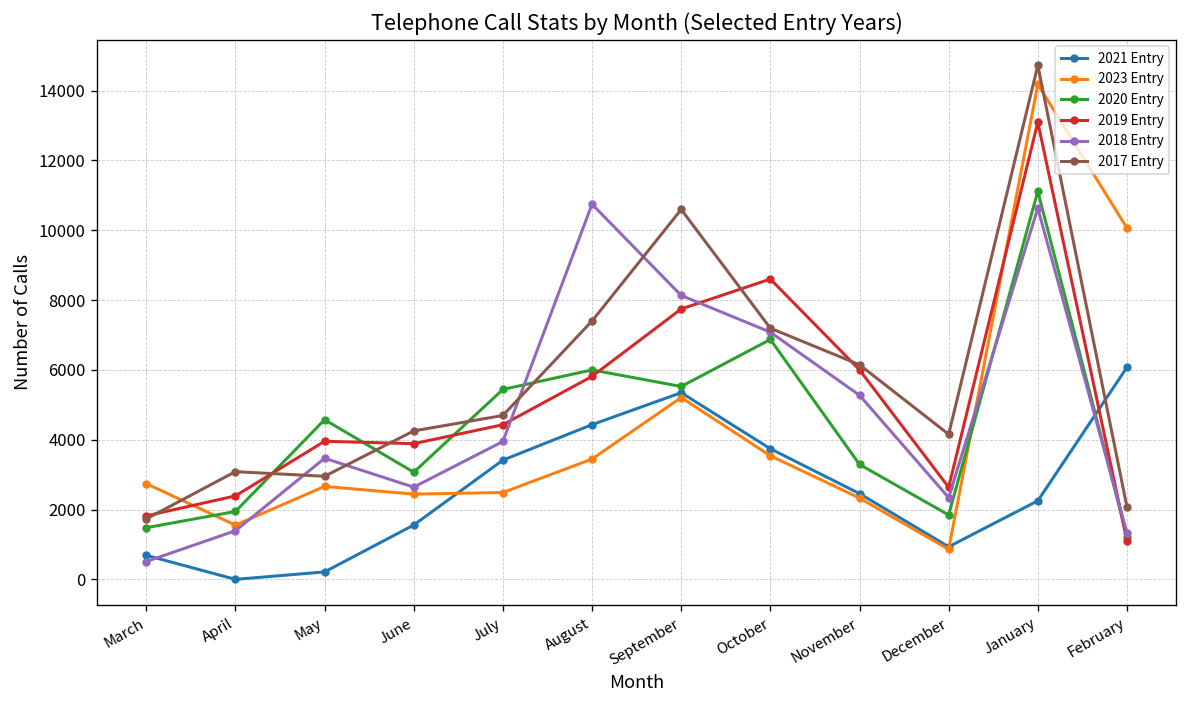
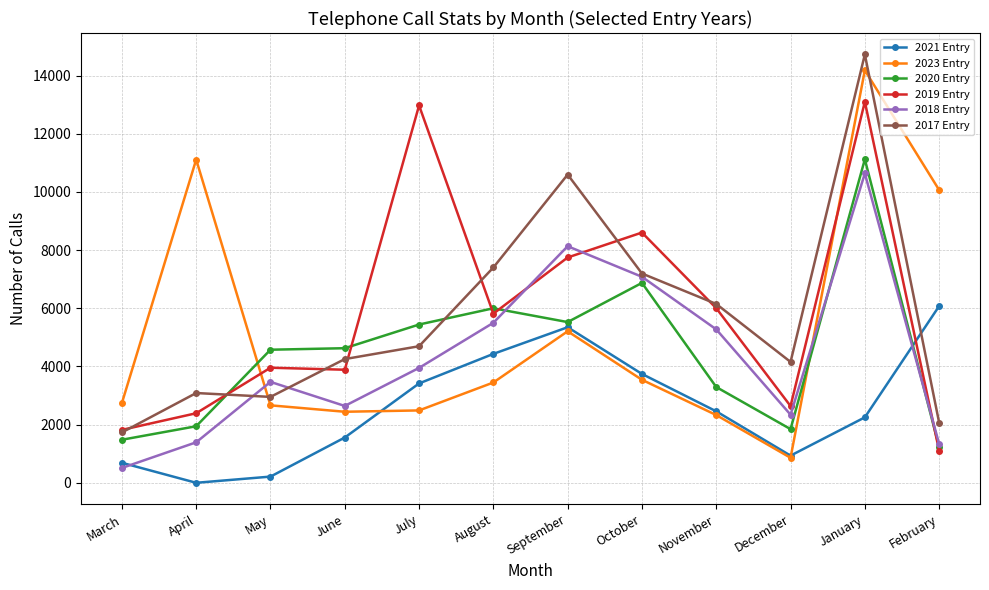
  {
    "2021 Entry": {
      "March": 700,
      "April": 0,
      "May": 200,
      "June": 1600,
      "July": 3400,
      "August": 4400,
      "September": 5300,
      "October": 3700,
      "November": 2500,
      "January": 2300,
      "February": 6100
    },
    "2023 Entry": {
      "March": 2700,
-     "April": 1600,
+     "April": 11100,
      "May": 2700,
      "June": 2400,
      "July": 2500,
      "August": 3400,
      "September": 5200,
      "October": 3500,
      "November": 2300,
      "January": 14200,
      "February": 10100
    },
    "2020 Entry": {
      "March": 1500,
      "April": 1900,
      "May": 4600,
-     "June": 3100,
+     "June": 4600,
      "July": 5400,
      "August": 6000,
      "September": 5500,
      "October": 6900,
      "November": 3300,
      "December": 1800,
      "January": 11100,
      "February": 1200
    },
    "2019 Entry": {
      "April": 2400,
      "May": 4000,
      "June": 3900,
-     "July": 4400,
+     "July": 13000,
      "August": 5800,
      "September": 7700,
      "October": 8600,
      "November": 6000,
      "December": 2600,
      "January": 13100,
      "February": 1100
    },
    "2018 Entry": {
      "March": 500,
      "April": 1400,
      "May": 3500,
      "June": 2600,
      "July": 4000,
-     "August": 10700,
+     "August": 5500,
      "September": 8100,
      "October": 7100,
      "November": 5300,
      "December": 2300,
      "January": 10600,
      "February": 1300
    },
    "2017 Entry": {
      "April": 3100,
      "May": 3000,
      "June": 4300,
      "July": 4700,
      "August": 7400,
      "September": 10600,
      "October": 7200,
      "November": 6100,
      "December": 4200,
      "January": 14700,
      "February": 2100
    }
  }
